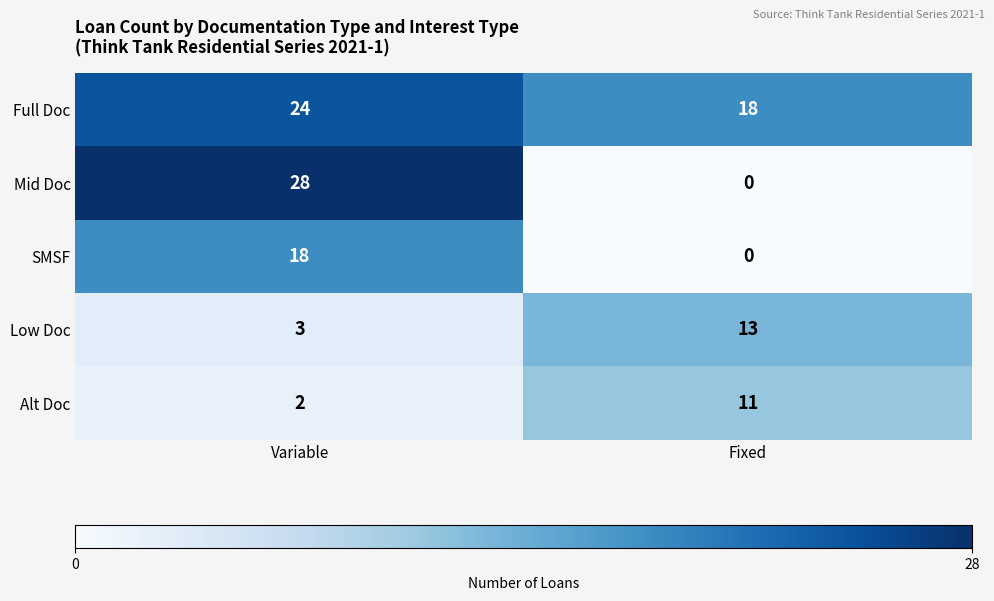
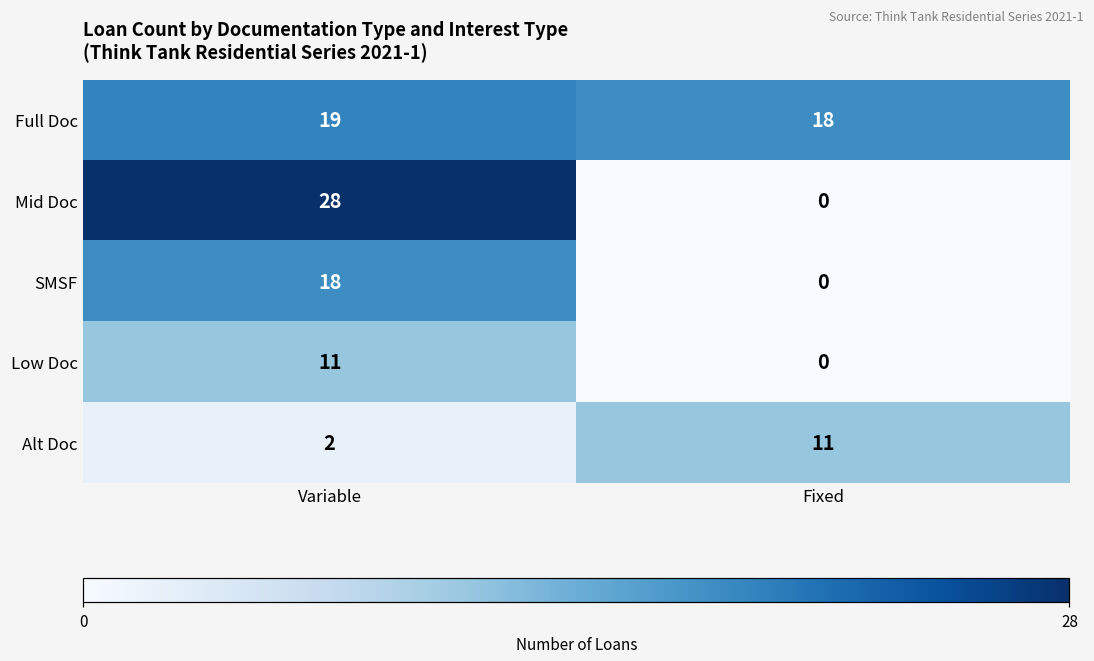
  {
    "Full Doc": {
-     "Variable": 24,
+     "Variable": 19,
      "Fixed": 18
    },
    "Mid Doc": {
      "Variable": 28,
      "Fixed": 0
    },
    "SMSF": {
      "Variable": 18,
      "Fixed": 0
    },
    "Low Doc": {
-     "Variable": 3,
-     "Fixed": 13
+     "Variable": 11,
+     "Fixed": 0
    },
    "Alt Doc": {
      "Variable": 2,
      "Fixed": 11
    }
  }
